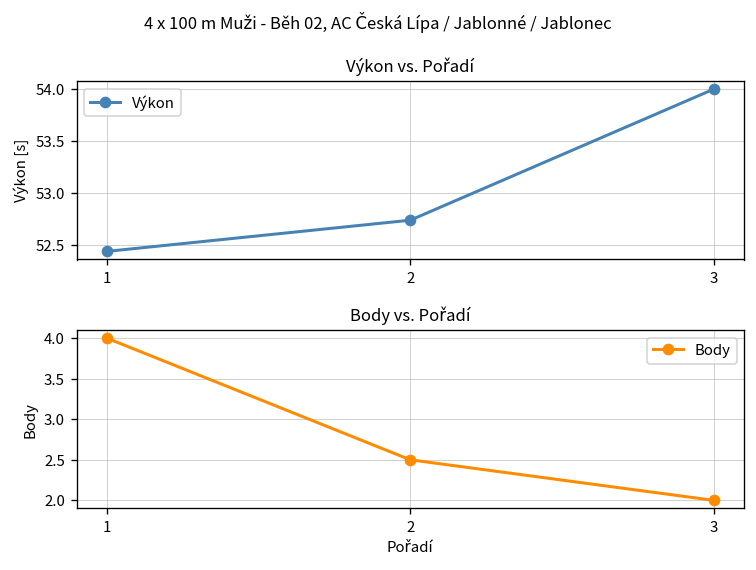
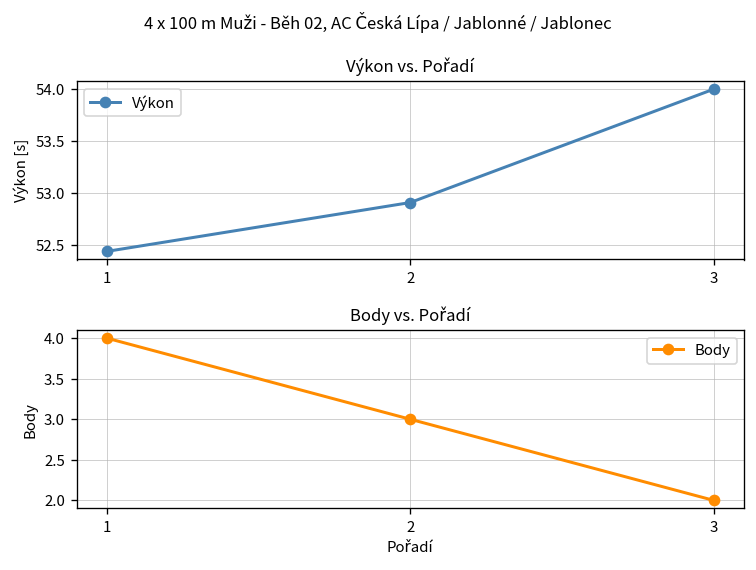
  {
    "Výkon vs. Pořadí": {
      "1": 52.4,
-     "2": 52.7,
+     "2": 52.9,
      "3": 54.0
    },
    "Body vs. Pořadí": {
      "1": 4.0,
-     "2": 2.5,
+     "2": 3.0,
      "3": 2.0
    }
  }
